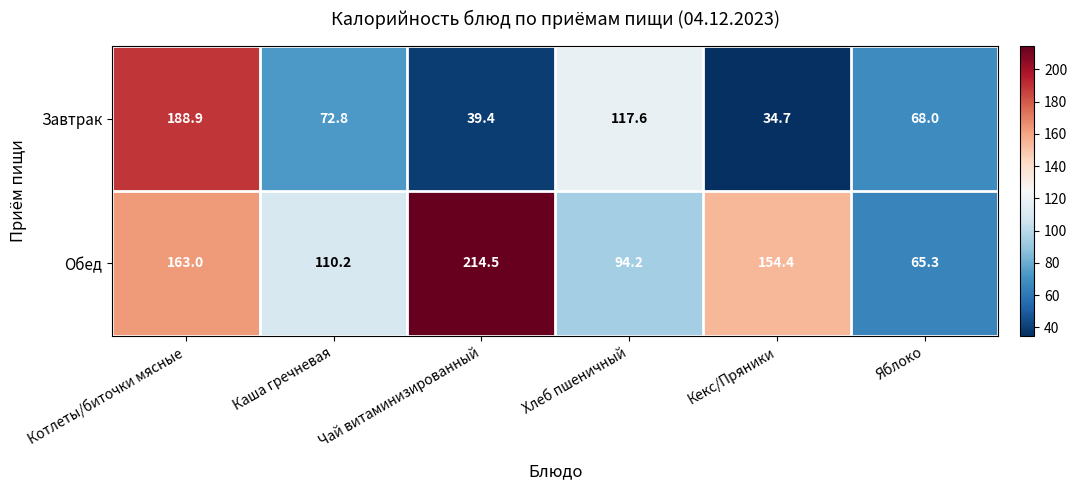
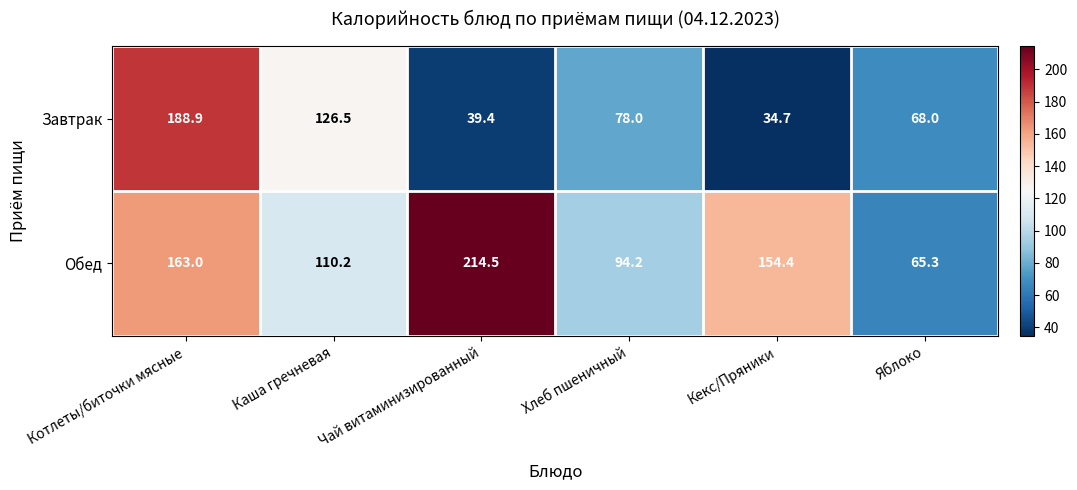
  {
    "Завтрак": {
      "Котлеты/биточки мясные": 188.9,
-     "Каша гречневая": 72.8,
+     "Каша гречневая": 126.5,
      "Чай витаминизированный": 39.4,
-     "Хлеб пшеничный": 117.6,
+     "Хлеб пшеничный": 78.0,
      "Кекс/Пряники": 34.7,
      "Яблоко": 68.0
    },
    "Обед": {
      "Котлеты/биточки мясные": 163.0,
      "Каша гречневая": 110.2,
      "Чай витаминизированный": 214.5,
      "Хлеб пшеничный": 94.2,
      "Кекс/Пряники": 154.4,
      "Яблоко": 65.3
    }
  }
